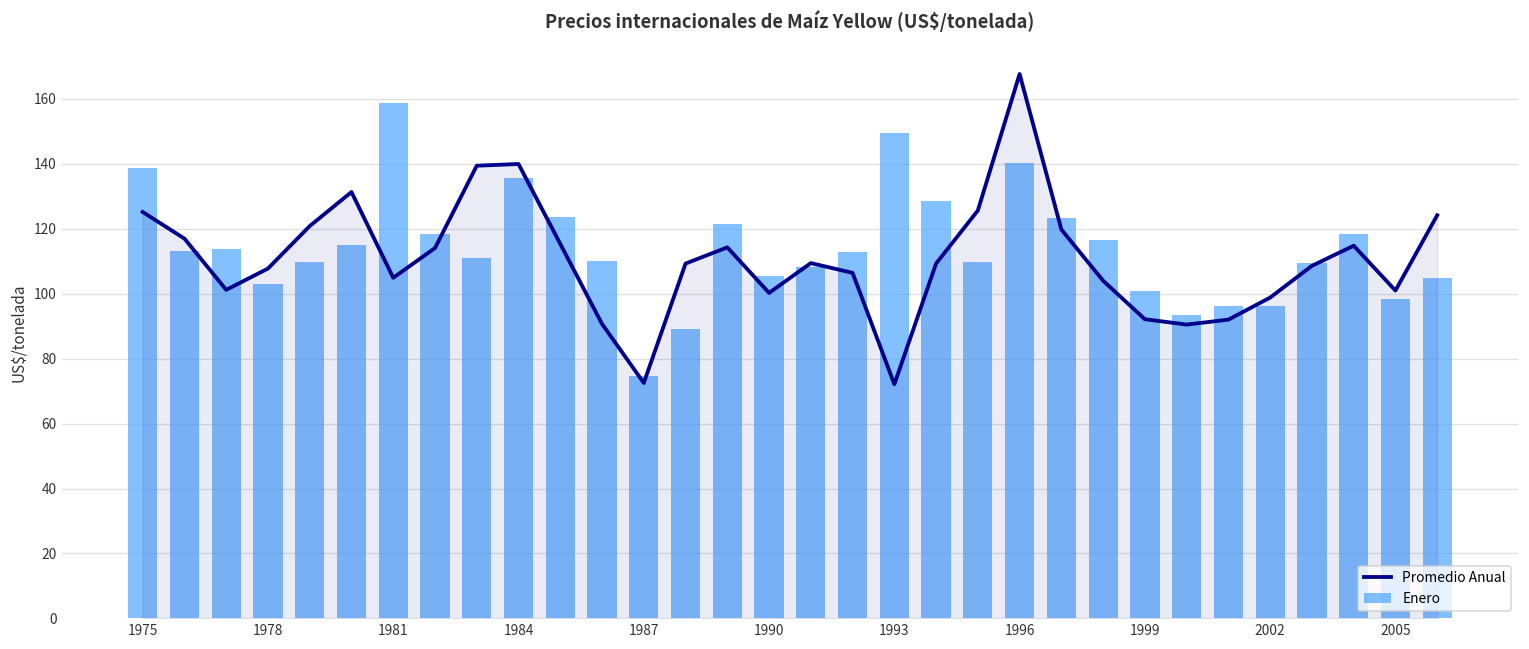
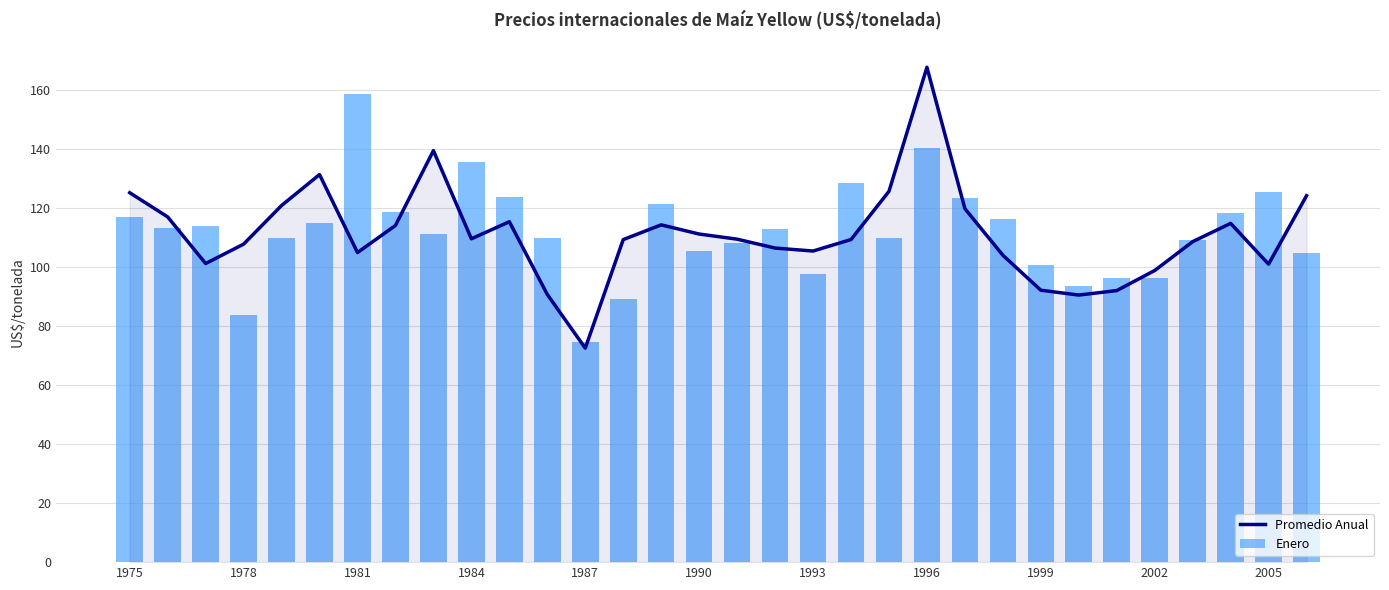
  {
    "Enero": {
-     "1975": 139,
-     "1978": 103,
+     "1975": 117,
+     "1978": 84,
      "1981": 159,
      "1984": 136,
      "1987": 75,
      "1990": 106,
-     "1993": 150,
+     "1993": 98,
      "1996": 140,
      "1999": 101,
      "2002": 96,
-     "2005": 98
+     "2005": 126
    },
    "Promedio Anual": {
      "1975": 125,
      "1978": 108,
      "1981": 105,
-     "1984": 140,
+     "1984": 110,
      "1987": 73,
-     "1990": 100,
-     "1993": 72,
+     "1990": 111,
+     "1993": 105,
      "1996": 168,
      "1999": 92,
      "2002": 99,
      "2005": 101
    }
  }
